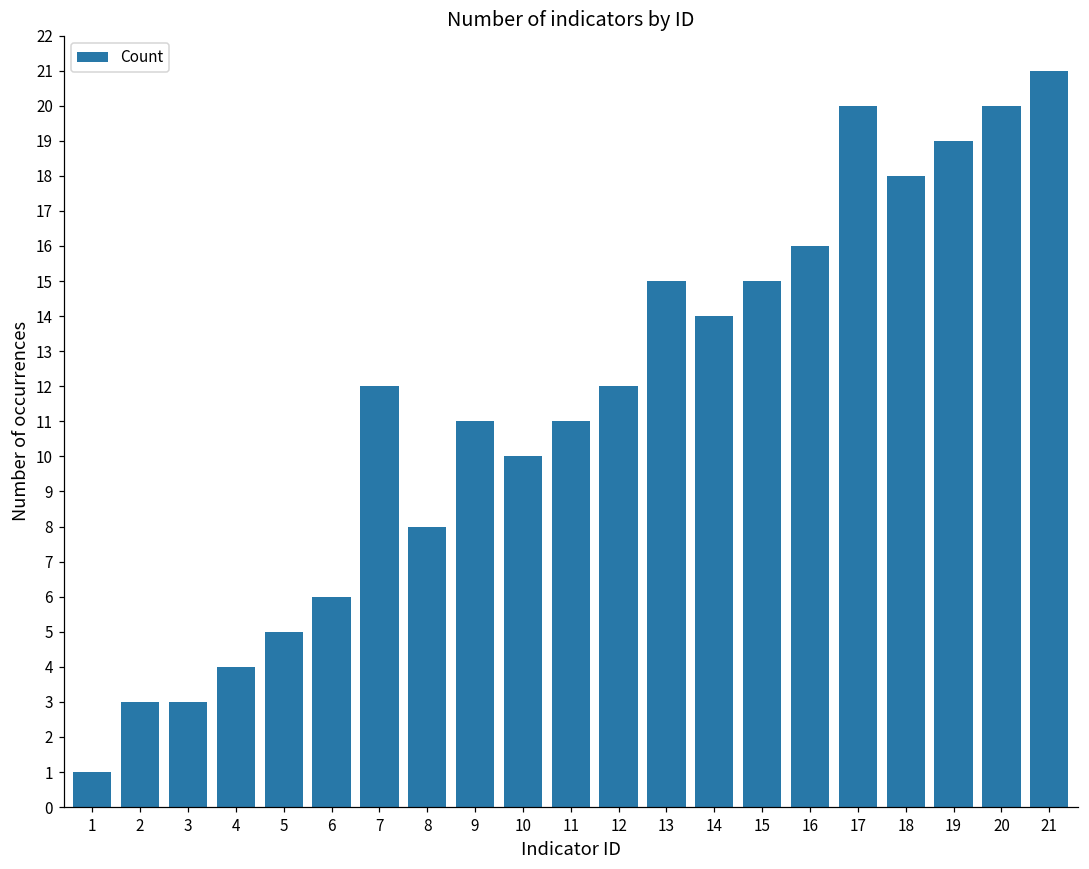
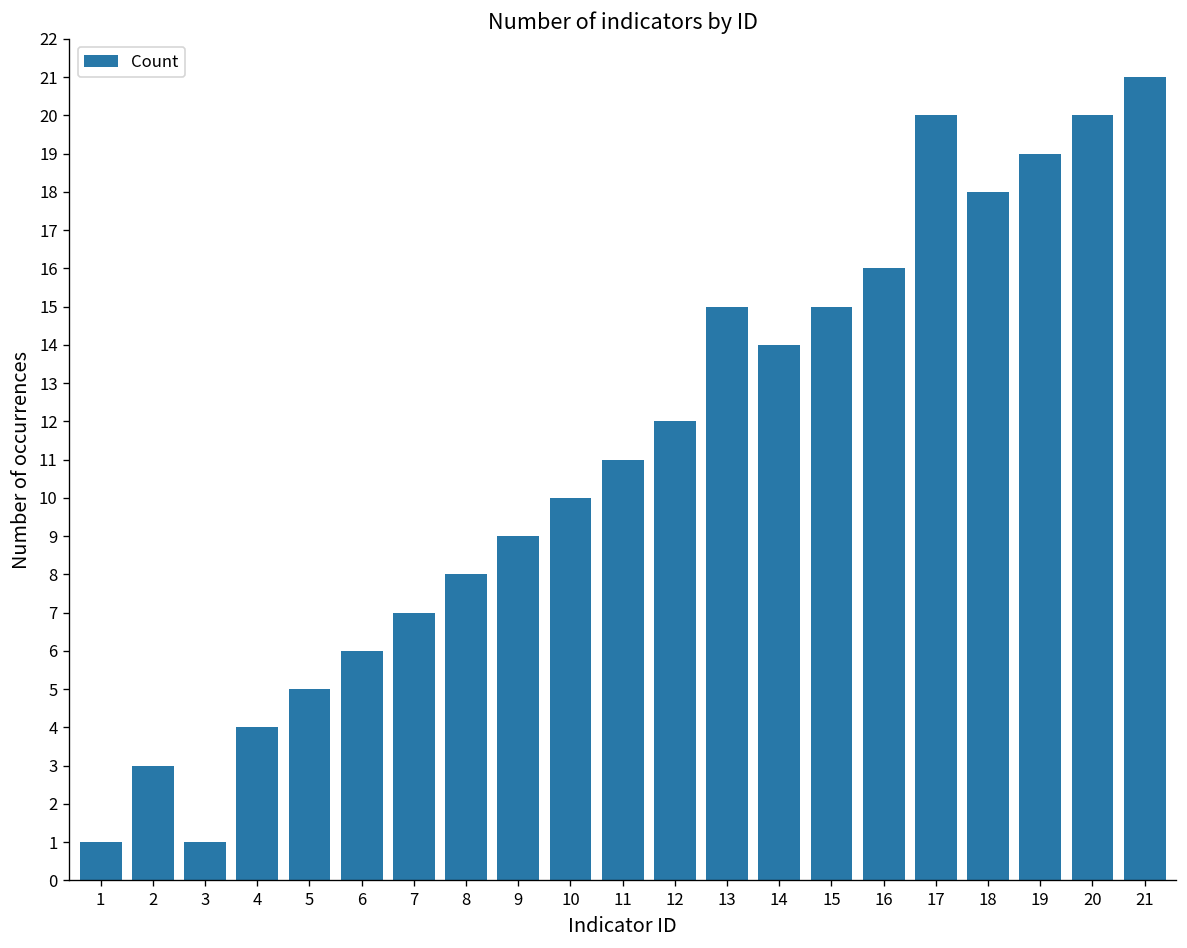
  {
    "1": 1,
    "2": 3,
-   "3": 3,
+   "3": 1,
    "4": 4,
    "5": 5,
    "6": 6,
-   "7": 12,
+   "7": 7,
    "8": 8,
-   "9": 11,
+   "9": 9,
    "10": 10,
    "11": 11,
    "12": 12,
    "13": 15,
    "14": 14,
    "15": 15,
    "16": 16,
    "17": 20,
    "18": 18,
    "19": 19,
    "20": 20,
    "21": 21
  }
